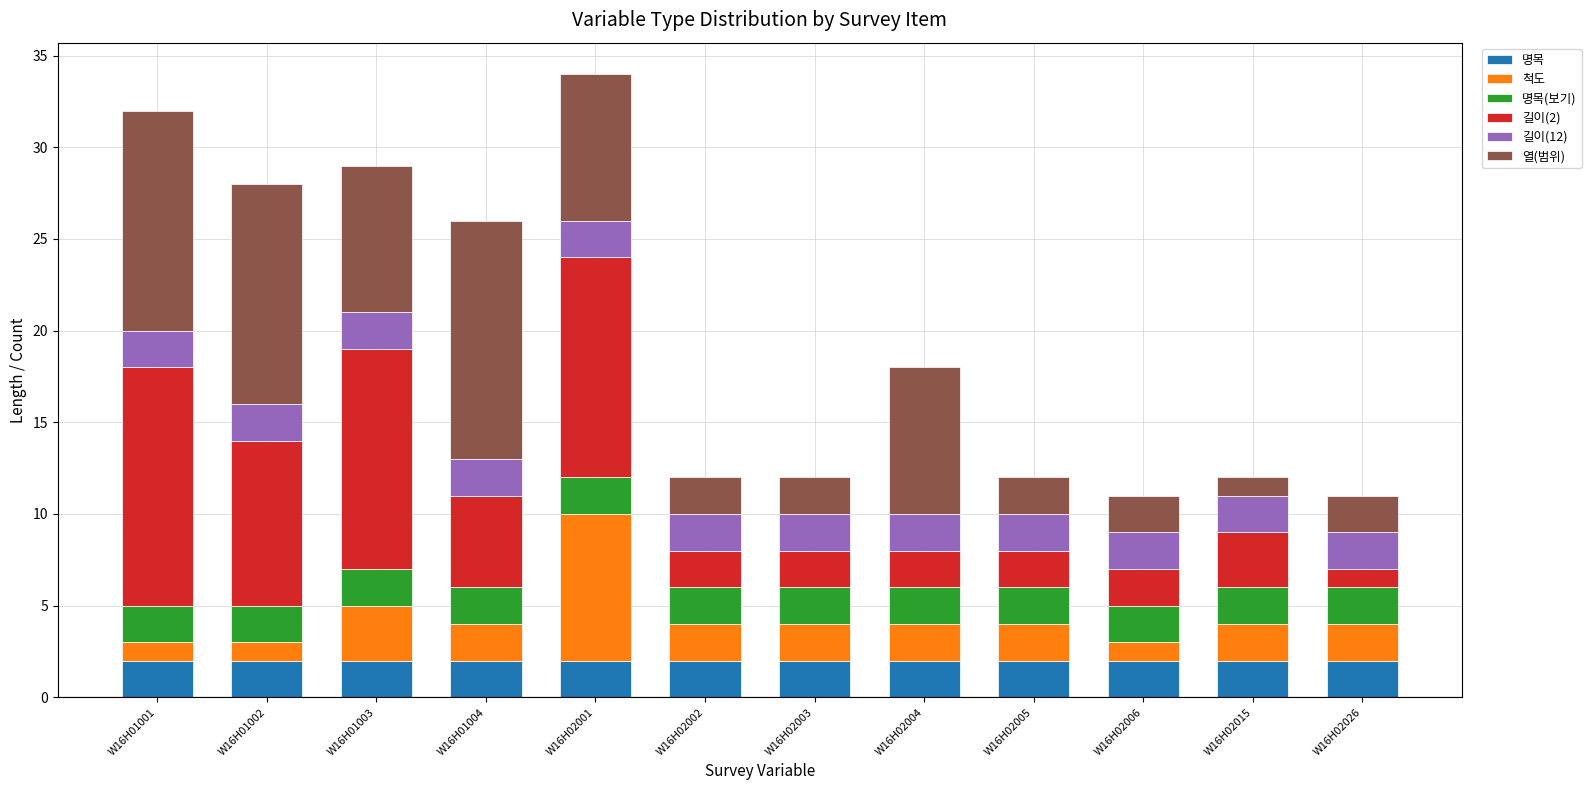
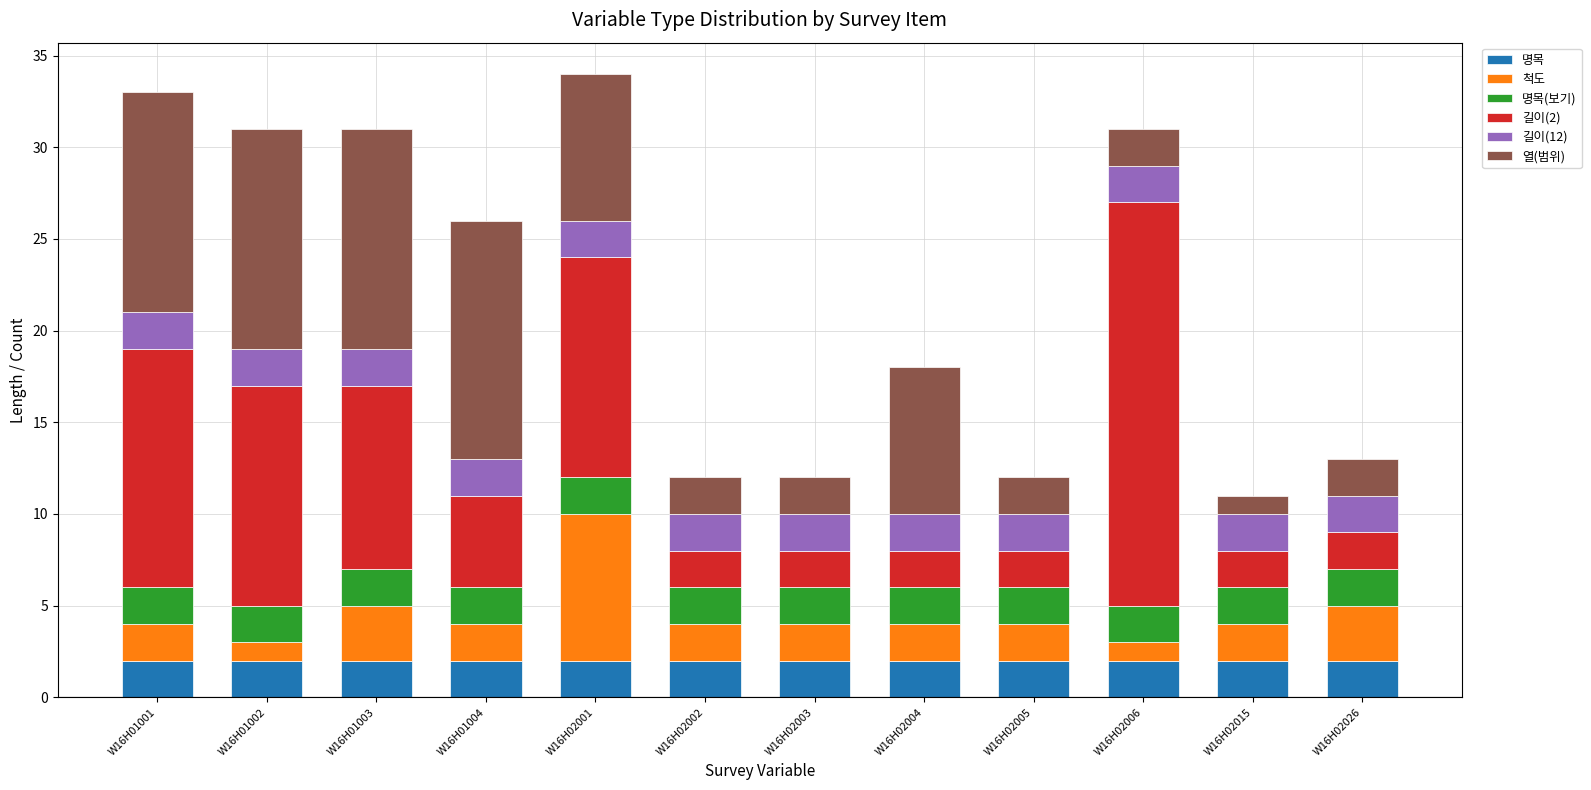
  {
    "척도": {
-     "W16H01001": 1,
+     "W16H01001": 2,
      "W16H01002": 1,
      "W16H01003": 3,
      "W16H01004": 2,
      "W16H02001": 8,
      "W16H02002": 2,
      "W16H02003": 2,
      "W16H02004": 2,
      "W16H02005": 2,
      "W16H02006": 1,
      "W16H02015": 2,
-     "W16H02026": 2
+     "W16H02026": 3
    },
    "명목(보기)": {
      "W16H01001": 2,
      "W16H01002": 2,
      "W16H01003": 2,
      "W16H01004": 2,
      "W16H02001": 2,
      "W16H02002": 2,
      "W16H02003": 2,
      "W16H02004": 2,
      "W16H02005": 2,
      "W16H02006": 2,
      "W16H02015": 2,
      "W16H02026": 2
    },
    "길이(2)": {
      "W16H01001": 13,
-     "W16H01002": 9,
-     "W16H01003": 12,
+     "W16H01002": 12,
+     "W16H01003": 10,
      "W16H01004": 5,
      "W16H02001": 12,
      "W16H02002": 2,
      "W16H02003": 2,
      "W16H02004": 2,
      "W16H02005": 2,
-     "W16H02006": 2,
-     "W16H02015": 3,
-     "W16H02026": 1
+     "W16H02006": 22,
+     "W16H02015": 2,
+     "W16H02026": 2
    },
    "길이(12)": {
      "W16H01001": 2,
      "W16H01002": 2,
      "W16H01003": 2,
      "W16H01004": 2,
      "W16H02001": 2,
      "W16H02002": 2,
      "W16H02003": 2,
      "W16H02004": 2,
      "W16H02005": 2,
      "W16H02006": 2,
      "W16H02015": 2,
      "W16H02026": 2
    },
    "열(범위)": {
      "W16H01001": 12,
      "W16H01002": 12,
-     "W16H01003": 8,
+     "W16H01003": 12,
      "W16H01004": 13,
      "W16H02001": 8,
      "W16H02002": 2,
      "W16H02003": 2,
      "W16H02004": 8,
      "W16H02005": 2,
      "W16H02006": 2,
      "W16H02015": 1,
      "W16H02026": 2
    }
  }
